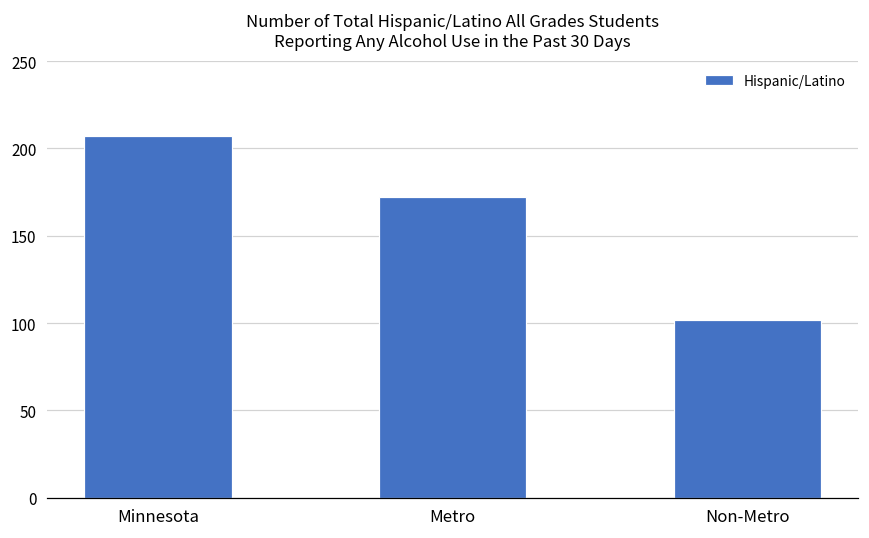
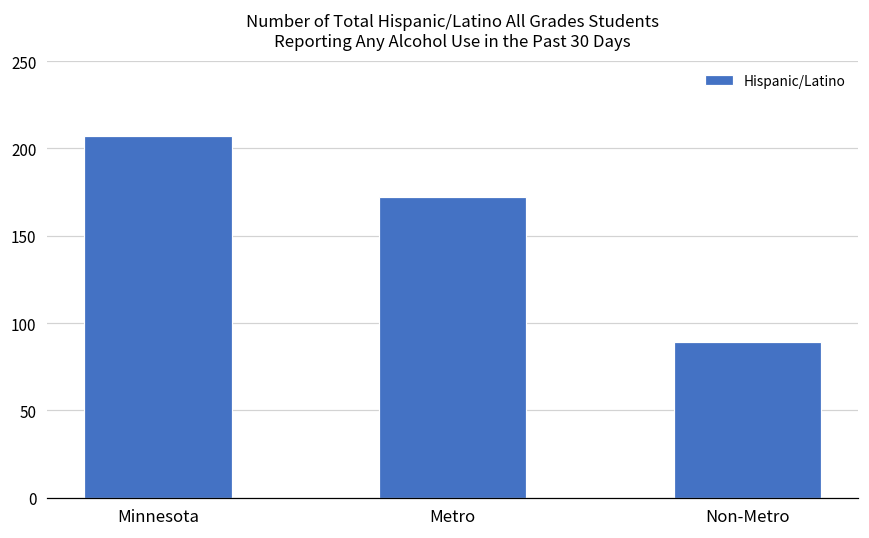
  {
    "Minnesota": 207,
    "Metro": 172,
-   "Non-Metro": 102
+   "Non-Metro": 89
  }
